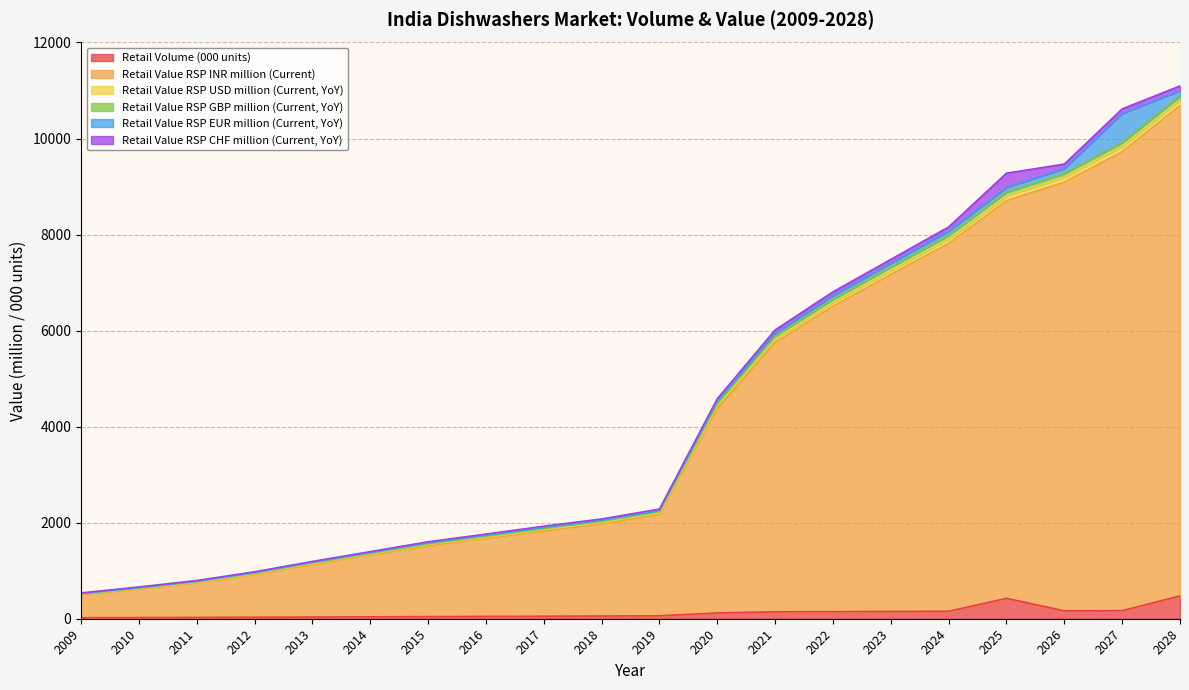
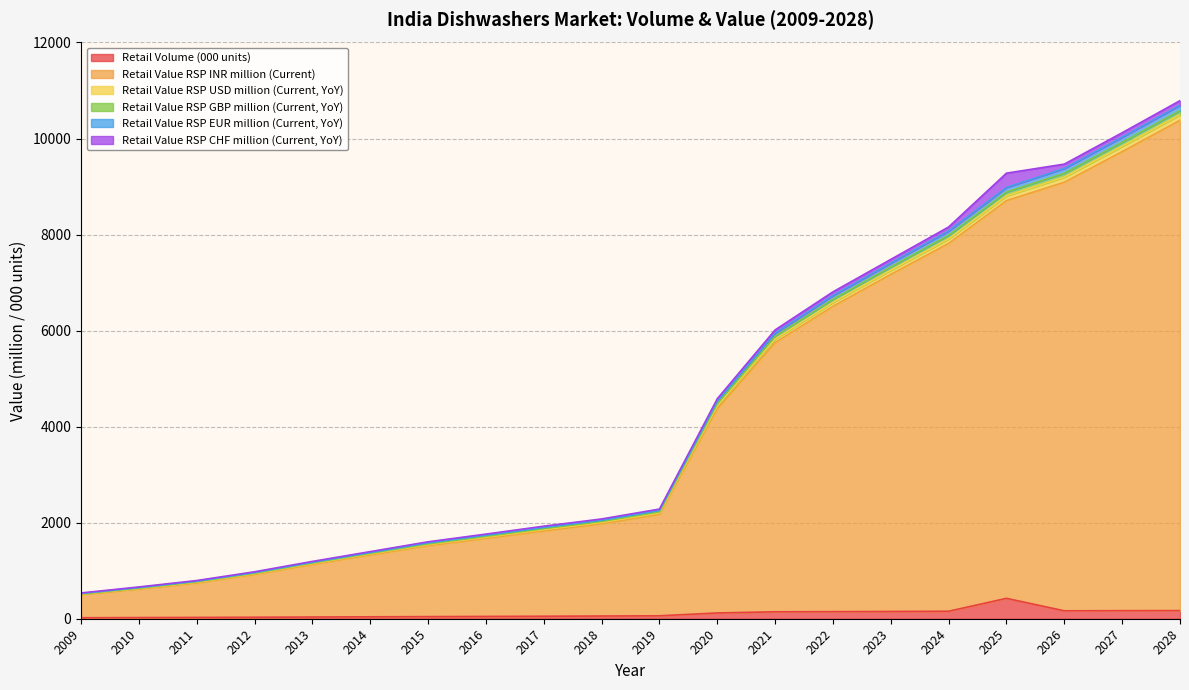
  {
    "Retail Volume (000 units)": {
      "2009": 0,
      "2010": 0,
      "2011": 0,
      "2012": 0,
      "2013": 0,
      "2014": 0,
      "2015": 0,
      "2016": 0,
      "2017": 100,
      "2018": 100,
      "2019": 100,
      "2020": 100,
      "2021": 100,
      "2022": 100,
      "2023": 200,
      "2024": 200,
      "2025": 400,
      "2026": 200,
      "2027": 200,
-     "2028": 500
+     "2028": 200
    },
    "Retail Value RSP GBP million (Current, YoY)": {
      "2021": 100,
      "2022": 100,
      "2023": 100,
      "2024": 100,
      "2025": 100,
      "2026": 100,
      "2027": 100,
      "2028": 100
    },
    "Retail Value RSP EUR million (Current, YoY)": {
      "2021": 100,
      "2022": 100,
      "2023": 100,
      "2024": 100,
      "2025": 100,
      "2026": 100,
-     "2027": 600,
+     "2027": 100,
      "2028": 100
    },
    "Retail Value RSP CHF million (Current, YoY)": {
      "2020": 100,
      "2021": 100,
      "2022": 100,
      "2023": 100,
      "2024": 100,
      "2025": 300,
      "2026": 100,
      "2027": 100,
      "2028": 100
    }
  }
